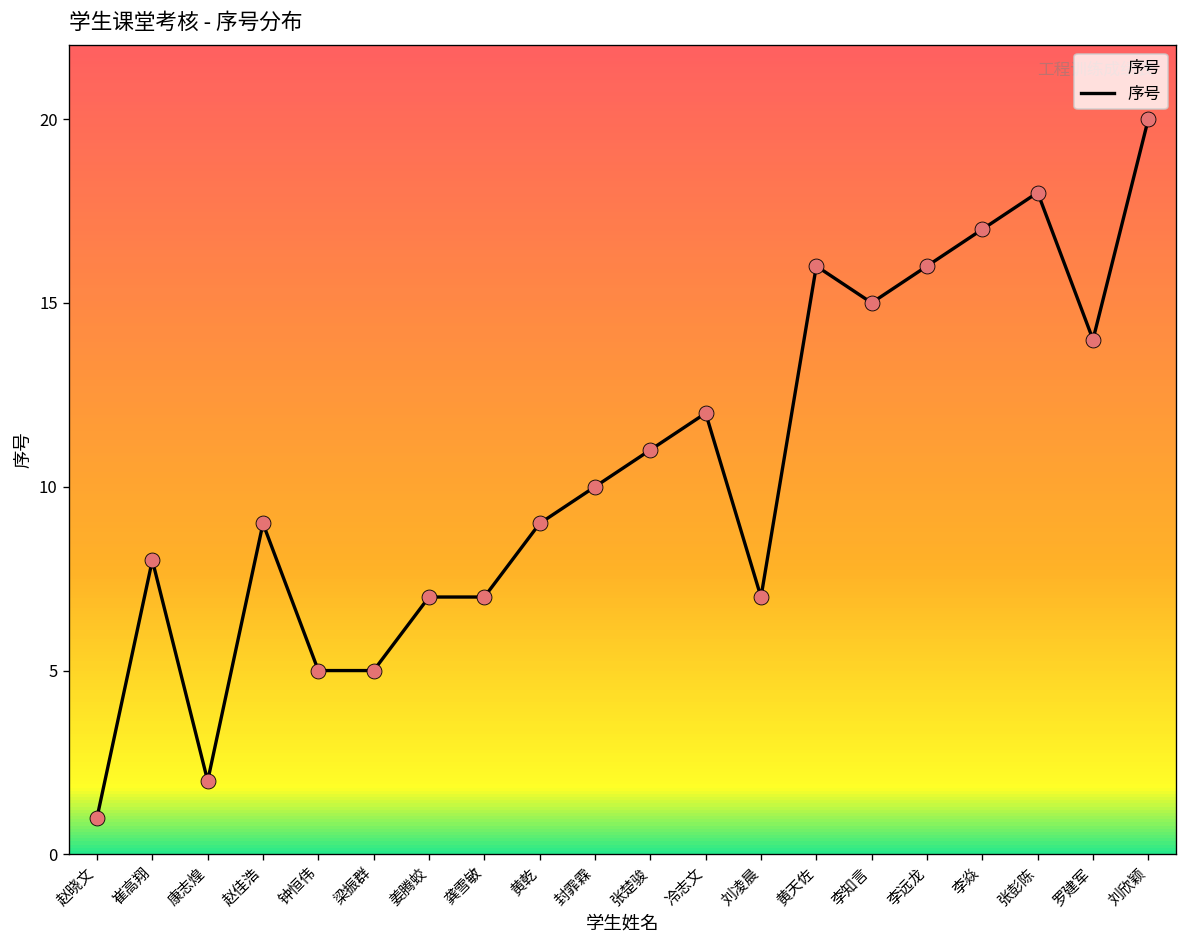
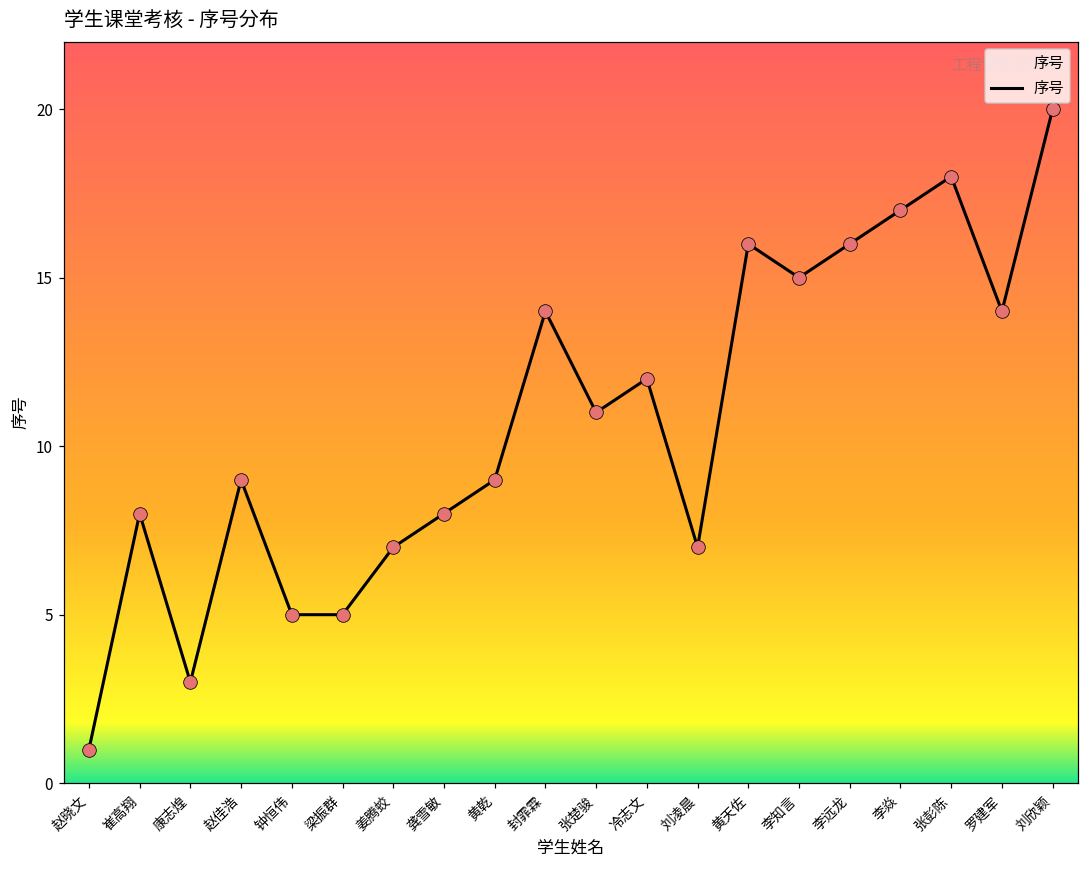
  {
    "赵晓文": 1,
    "崔高翔": 8,
-   "康志煌": 2,
+   "康志煌": 3,
    "赵佳浩": 9,
    "钟恒伟": 5,
    "梁振群": 5,
    "姜腾蛟": 7,
-   "龚雪敏": 7,
+   "龚雪敏": 8,
    "黄乾": 9,
-   "封霏霖": 10,
+   "封霏霖": 14,
    "张楚骏": 11,
    "冷志文": 12,
    "刘凌晨": 7,
    "黄天佐": 16,
    "李知言": 15,
    "李远龙": 16,
    "李焱": 17,
    "张彭陈": 18,
    "罗建军": 14,
    "刘欣颖": 20
  }
